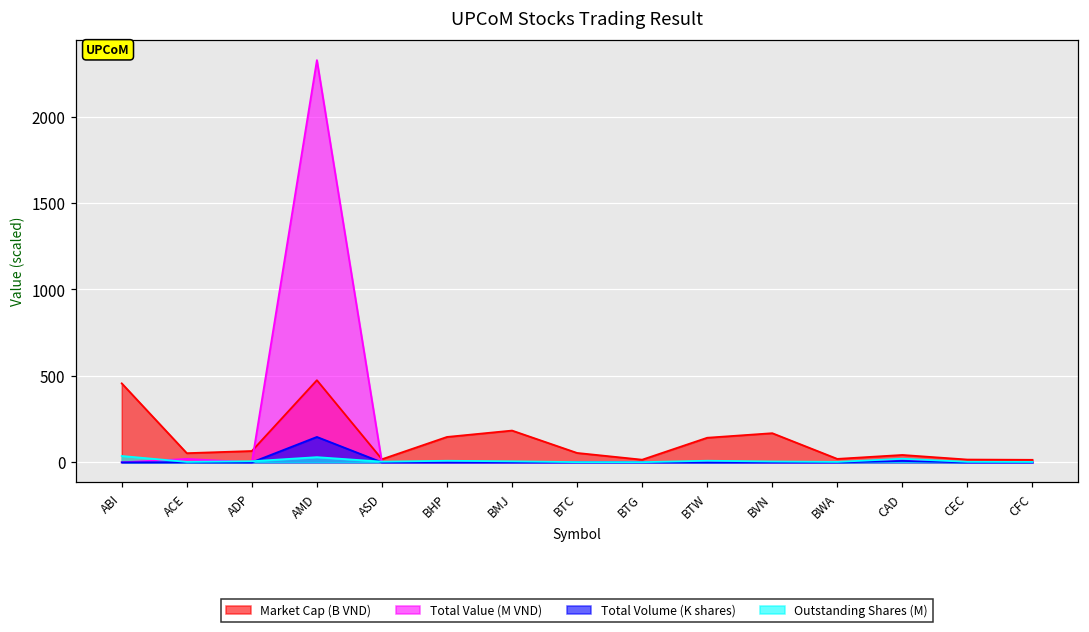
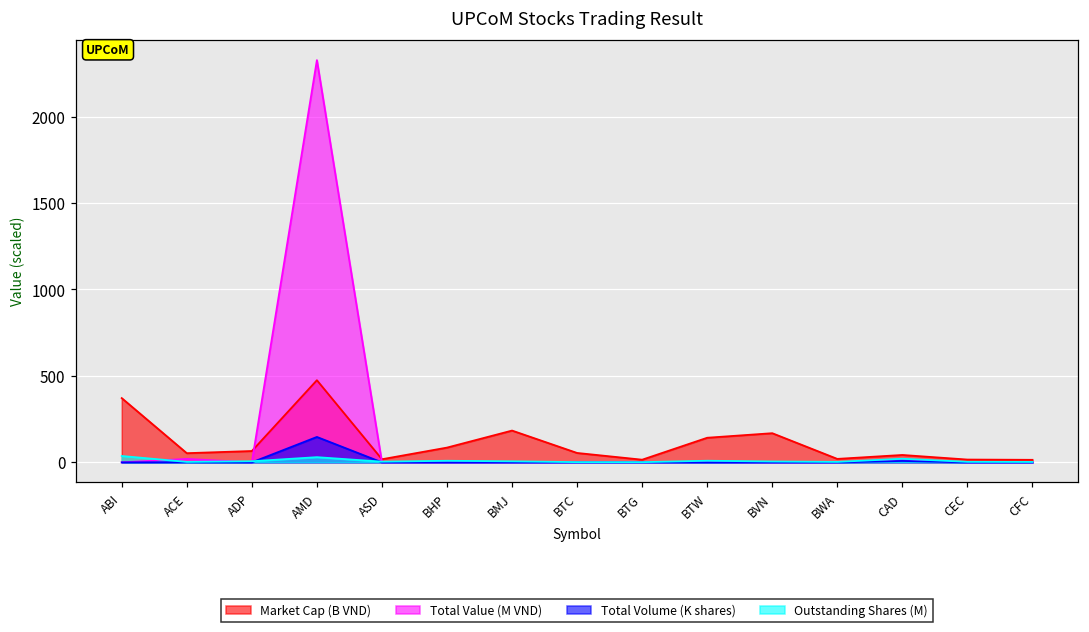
  {
    "Market Cap (B VND)": {
-     "ABI": 460,
+     "ABI": 370,
      "ACE": 50,
      "ADP": 70,
      "AMD": 480,
-     "BHP": 150,
+     "BHP": 90,
      "BMJ": 180,
      "BTC": 50,
      "BTW": 140,
      "BVN": 170,
      "BWA": 20,
      "CAD": 40
    },
    "Total Value (M VND)": {
      "ACE": 20,
      "AMD": 2330
    },
    "Total Volume (K shares)": {
      "AMD": 150
    },
    "Outstanding Shares (M)": {
      "ABI": 40,
      "AMD": 30
    }
  }
